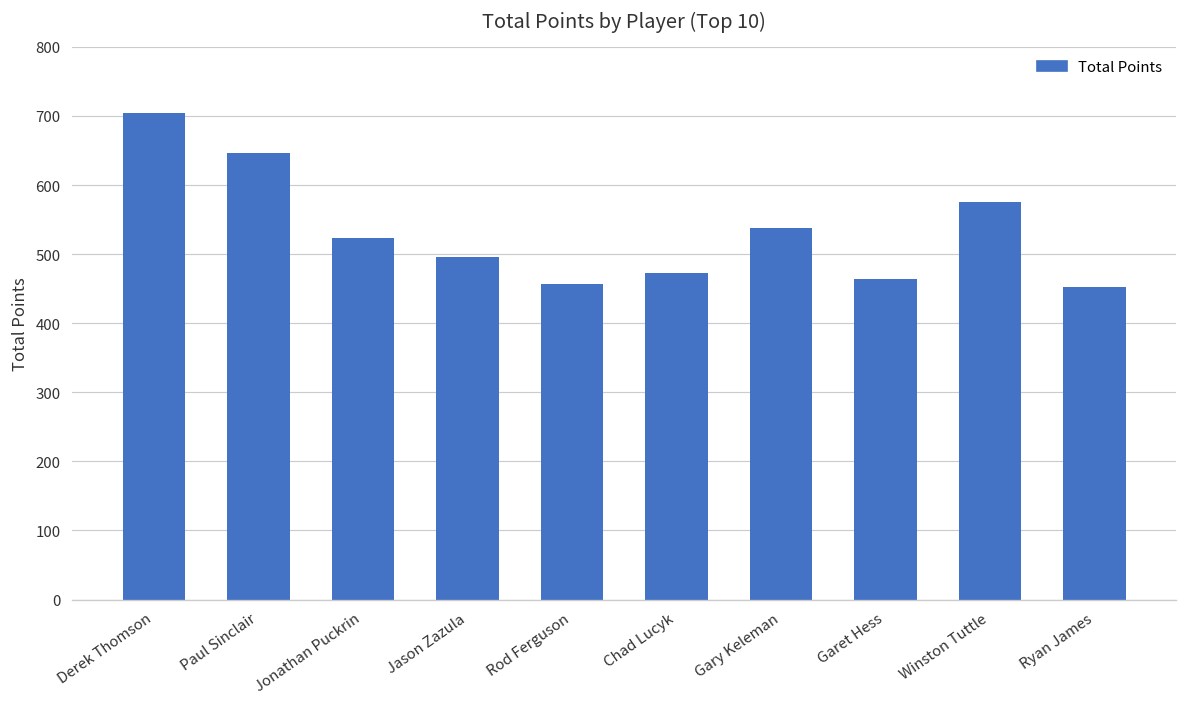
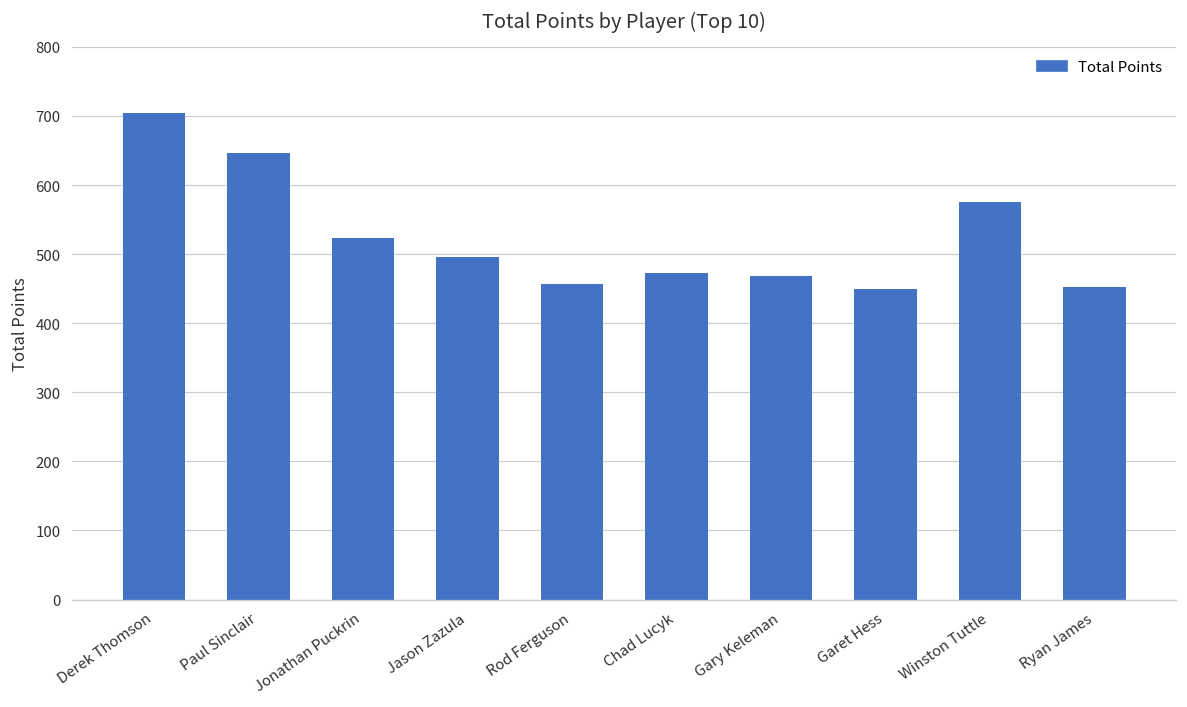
  {
    "Derek Thomson": 700,
    "Paul Sinclair": 650,
    "Jonathan Puckrin": 520,
    "Jason Zazula": 500,
    "Rod Ferguson": 460,
    "Chad Lucyk": 470,
-   "Gary Keleman": 540,
-   "Garet Hess": 460,
+   "Gary Keleman": 470,
+   "Garet Hess": 450,
    "Winston Tuttle": 580,
    "Ryan James": 450
  }
